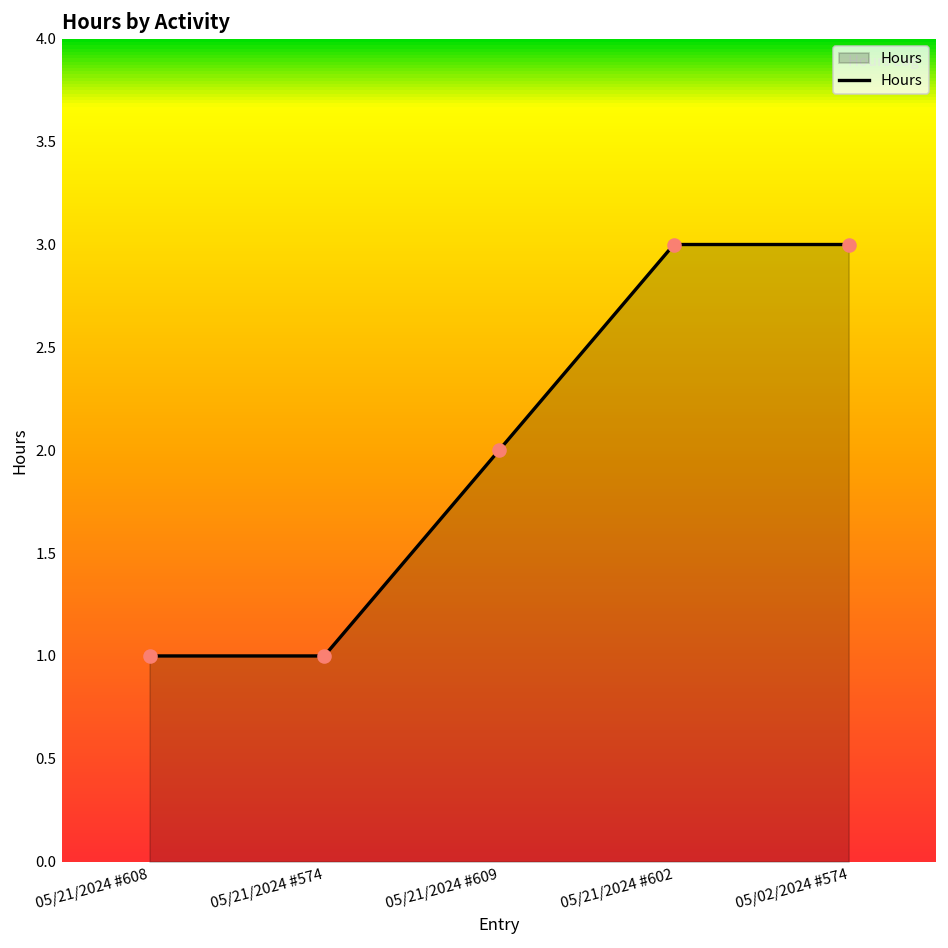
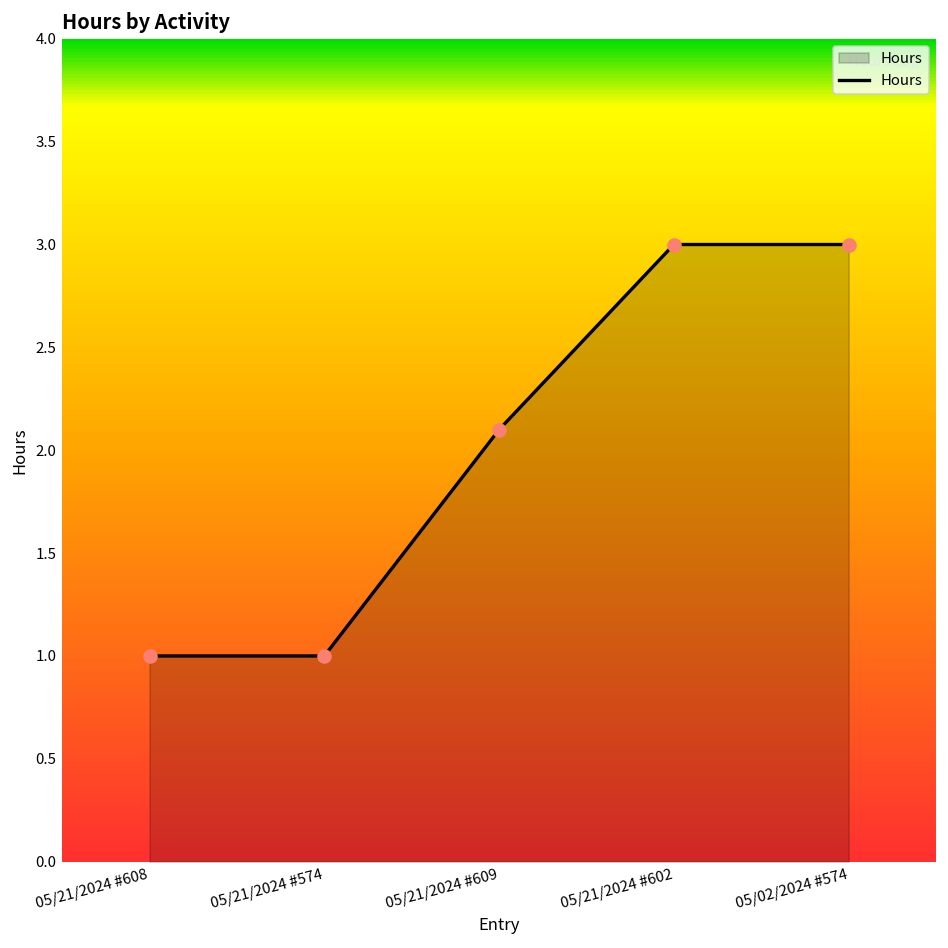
  {
    "05/21/2024 #608": 1.0,
    "05/21/2024 #574": 1.0,
-   "05/21/2024 #609": 2.0,
+   "05/21/2024 #609": 2.1,
    "05/21/2024 #602": 3.0,
    "05/02/2024 #574": 3.0
  }
